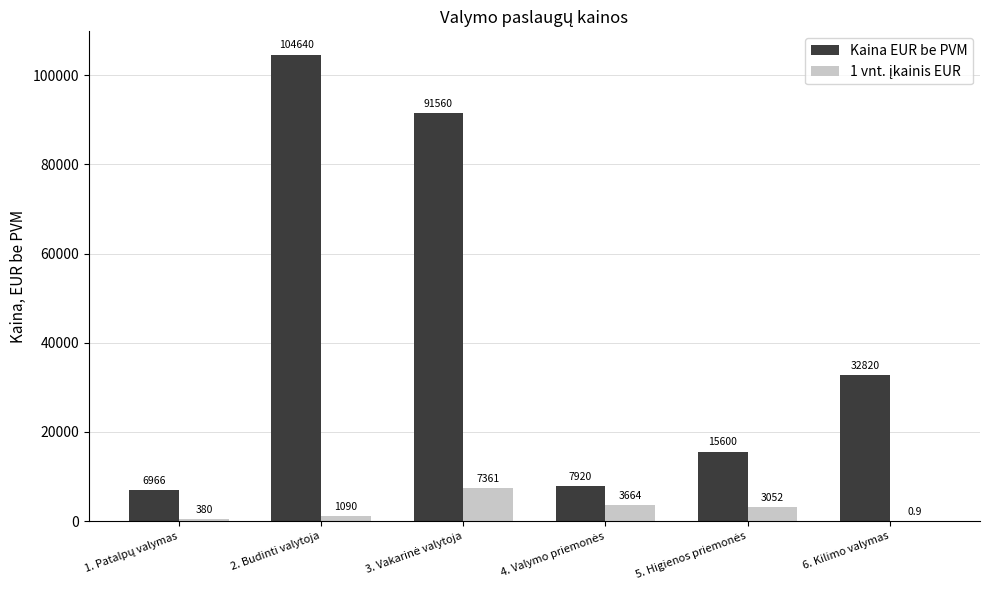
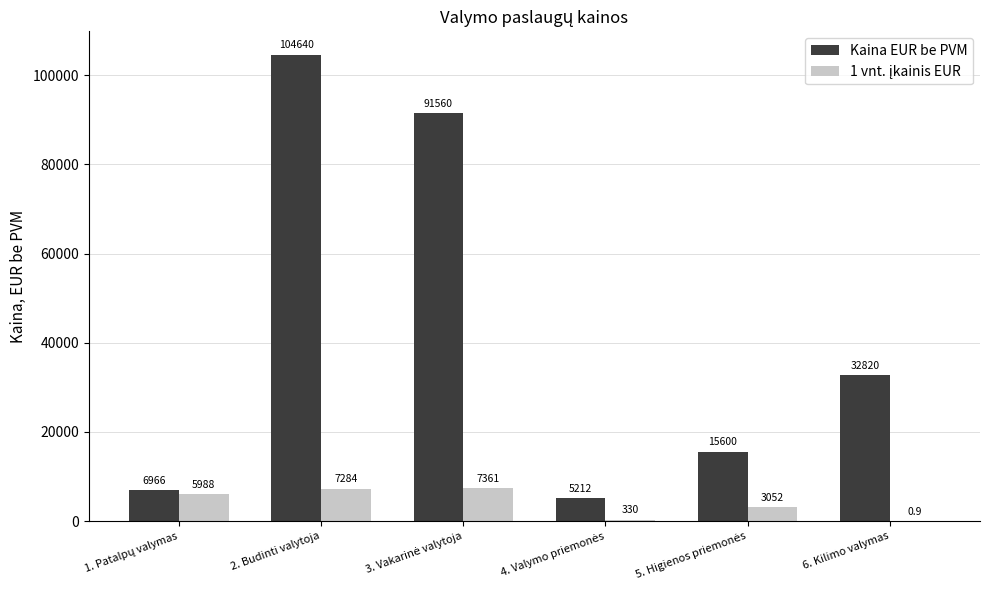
  {
    "Kaina EUR be PVM": {
      "1. Patalpų valymas": 6966,
      "2. Budinti valytoja": 104640,
      "3. Vakarinė valytoja": 91560,
-     "4. Valymo priemonės": 7920,
+     "4. Valymo priemonės": 5212,
      "5. Higienos priemonės": 15600,
      "6. Kilimo valymas": 32820
    },
    "1 vnt. įkainis EUR": {
-     "1. Patalpų valymas": 380,
-     "2. Budinti valytoja": 1090,
+     "1. Patalpų valymas": 5988,
+     "2. Budinti valytoja": 7284,
      "3. Vakarinė valytoja": 7361,
-     "4. Valymo priemonės": 3664,
+     "4. Valymo priemonės": 330,
      "5. Higienos priemonės": 3052,
      "6. Kilimo valymas": 0.9
    }
  }
